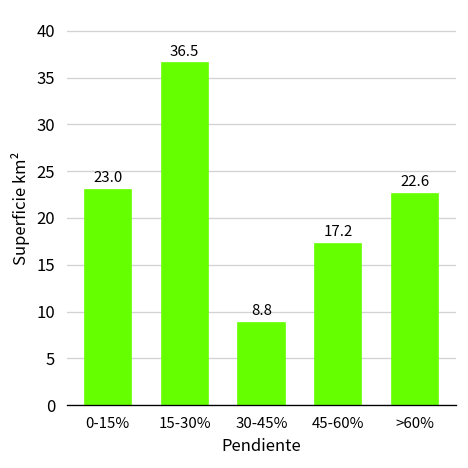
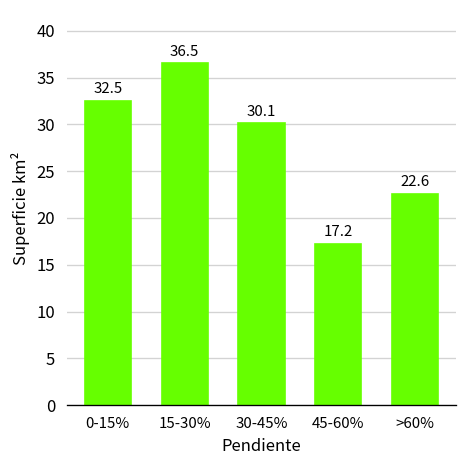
  {
-   "0-15%": 23.0,
+   "0-15%": 32.5,
    "15-30%": 36.5,
-   "30-45%": 8.8,
+   "30-45%": 30.1,
    "45-60%": 17.2,
    ">60%": 22.6
  }
